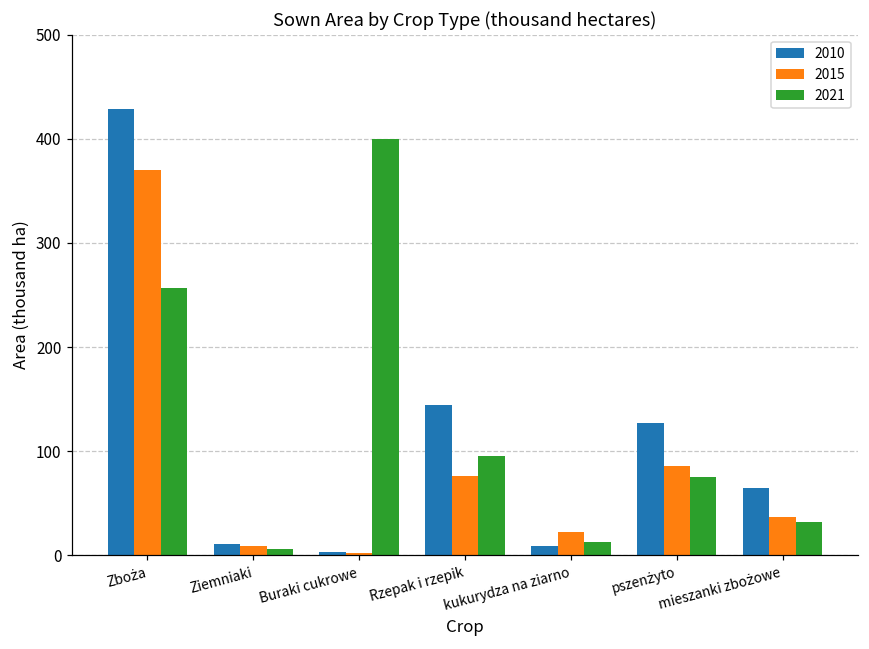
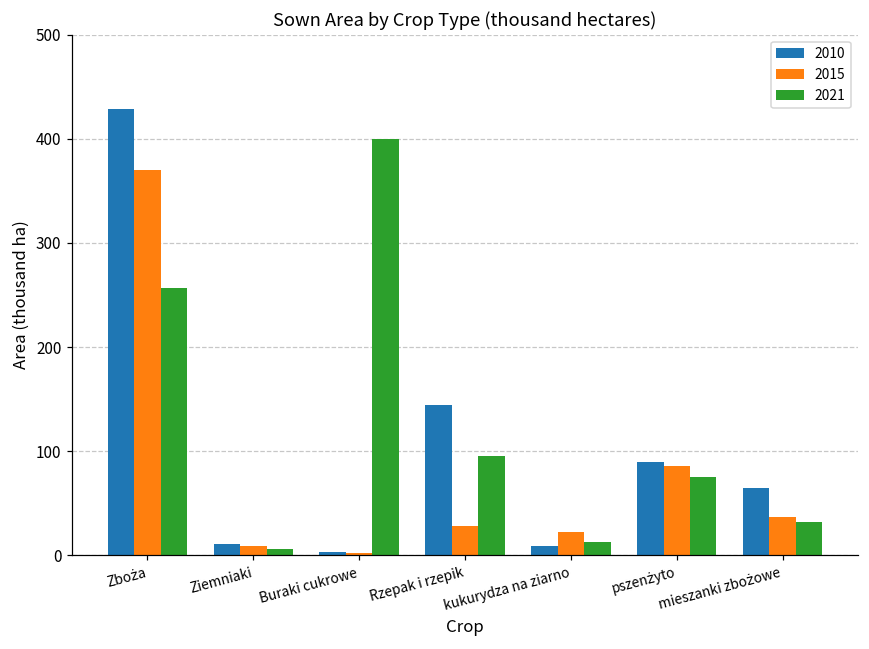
  {
    "2010": {
      "Zboża": 430,
      "Ziemniaki": 10,
      "Buraki cukrowe": 0,
      "Rzepak i rzepik": 140,
      "kukurydza na ziarno": 10,
-     "pszenżyto": 130,
+     "pszenżyto": 90,
      "mieszanki zbożowe": 60
    },
    "2015": {
      "Zboża": 370,
      "Ziemniaki": 10,
-     "Rzepak i rzepik": 80,
+     "Rzepak i rzepik": 30,
      "kukurydza na ziarno": 20,
      "pszenżyto": 90,
      "mieszanki zbożowe": 40
    },
    "2021": {
      "Zboża": 260,
      "Ziemniaki": 10,
      "Buraki cukrowe": 400,
      "Rzepak i rzepik": 90,
      "kukurydza na ziarno": 10,
      "pszenżyto": 80,
      "mieszanki zbożowe": 30
    }
  }
